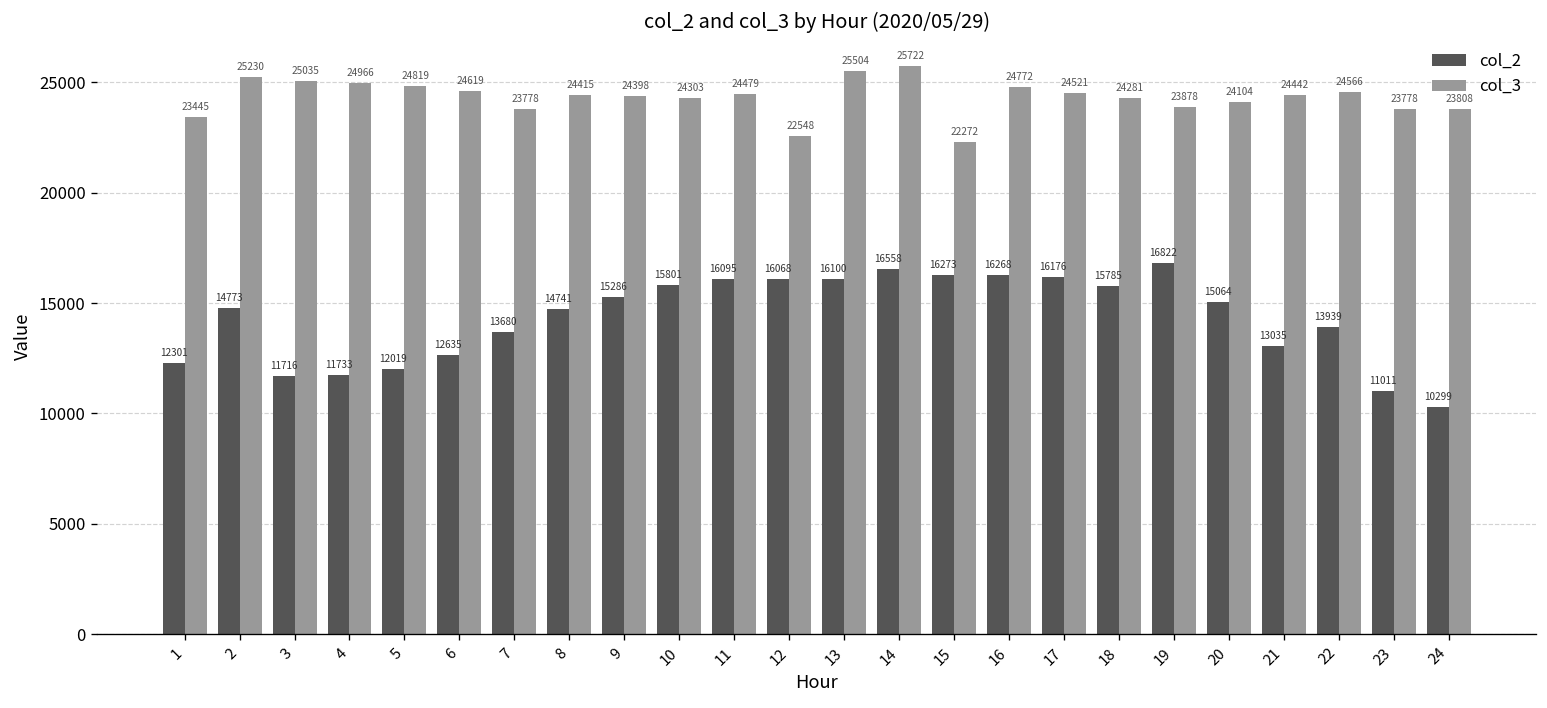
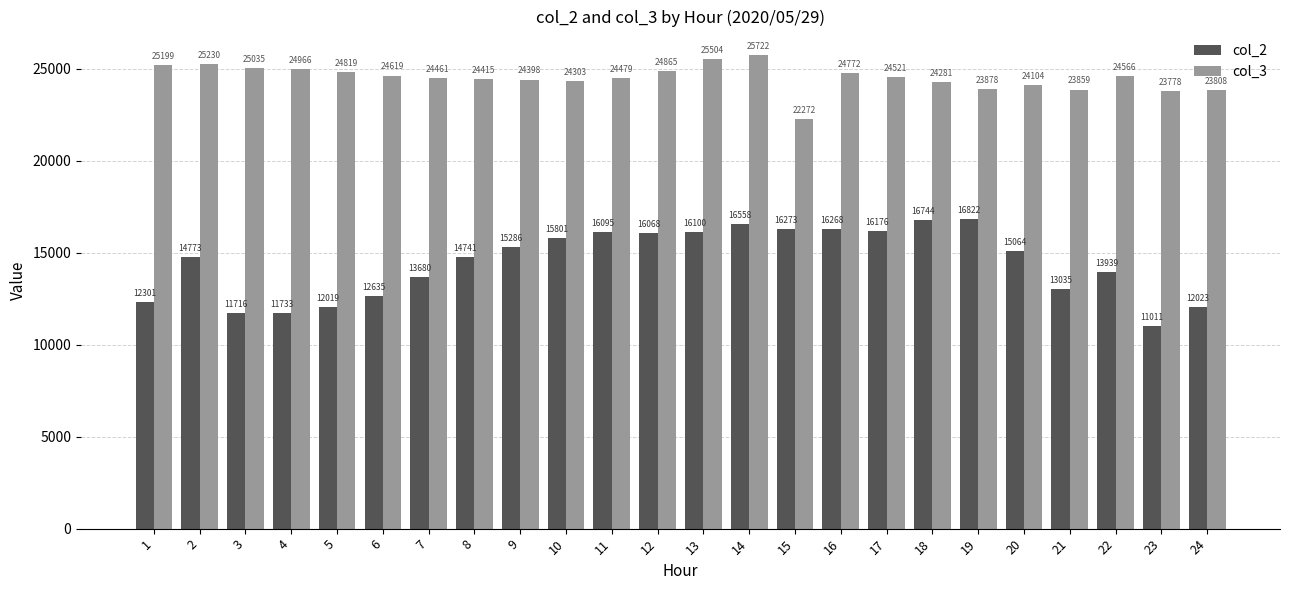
  {
    "col_2": {
      "1": 12301,
      "2": 14773,
      "3": 11716,
      "4": 11733,
      "5": 12019,
      "6": 12635,
      "7": 13680,
      "8": 14741,
      "9": 15286,
      "10": 15801,
      "11": 16095,
      "12": 16068,
      "13": 16100,
      "14": 16558,
      "15": 16273,
      "16": 16268,
      "17": 16176,
-     "18": 15785,
+     "18": 16744,
      "19": 16822,
      "20": 15064,
      "21": 13035,
      "22": 13939,
      "23": 11011,
-     "24": 10299
+     "24": 12023
    },
    "col_3": {
-     "1": 23445,
+     "1": 25199,
      "2": 25230,
      "3": 25035,
      "4": 24966,
      "5": 24819,
      "6": 24619,
-     "7": 23778,
+     "7": 24461,
      "8": 24415,
      "9": 24398,
      "10": 24303,
      "11": 24479,
-     "12": 22548,
+     "12": 24865,
      "13": 25504,
      "14": 25722,
      "15": 22272,
      "16": 24772,
      "17": 24521,
      "18": 24281,
      "19": 23878,
      "20": 24104,
-     "21": 24442,
+     "21": 23859,
      "22": 24566,
      "23": 23778,
      "24": 23808
    }
  }
